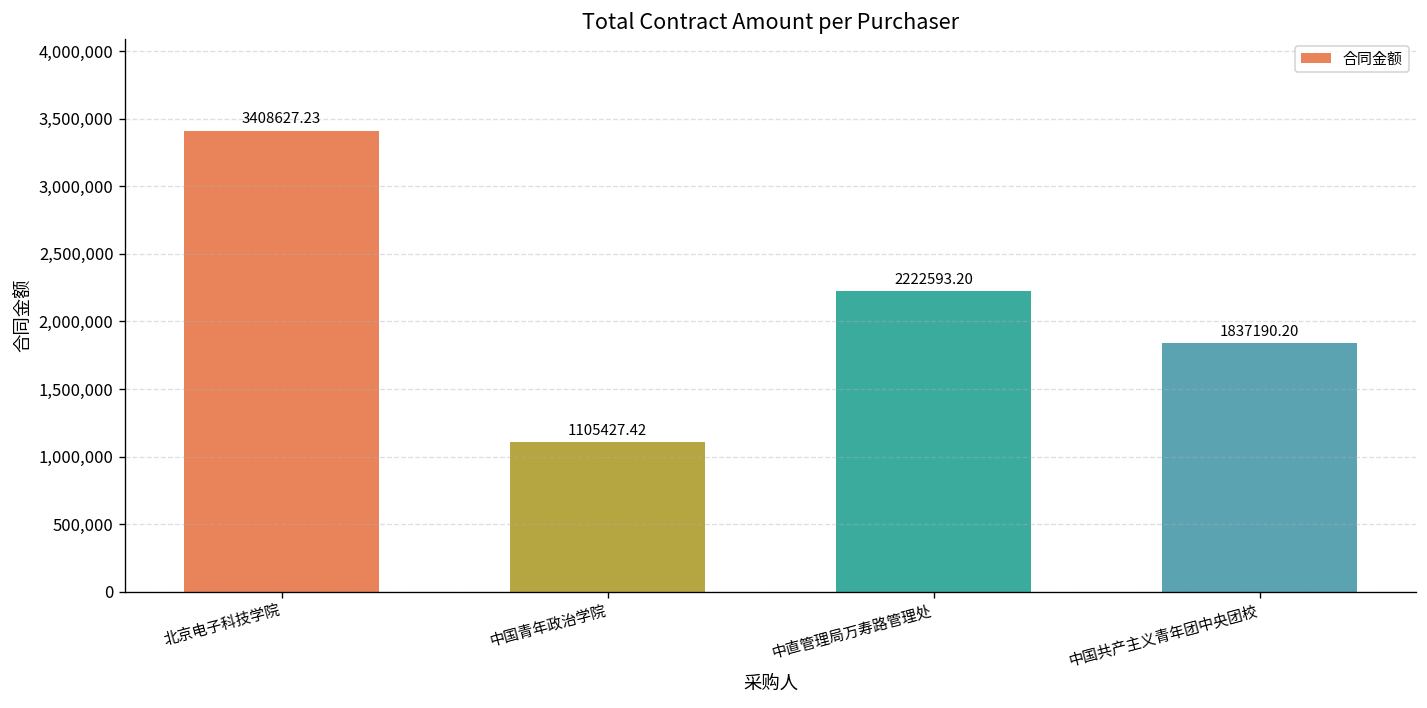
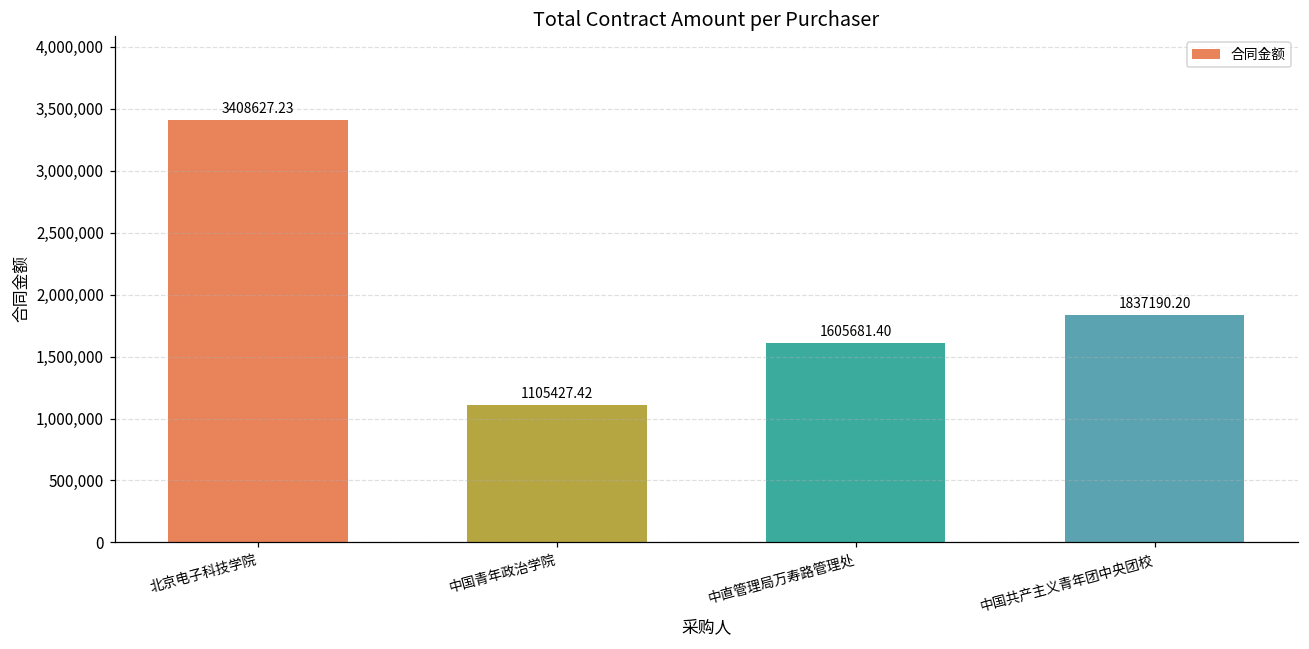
  {
    "北京电子科技学院": 3408627.23,
    "中国青年政治学院": 1105427.42,
-   "中直管理局万寿路管理处": 2222593.20,
+   "中直管理局万寿路管理处": 1605681.40,
    "中国共产主义青年团中央团校": 1837190.20
  }
